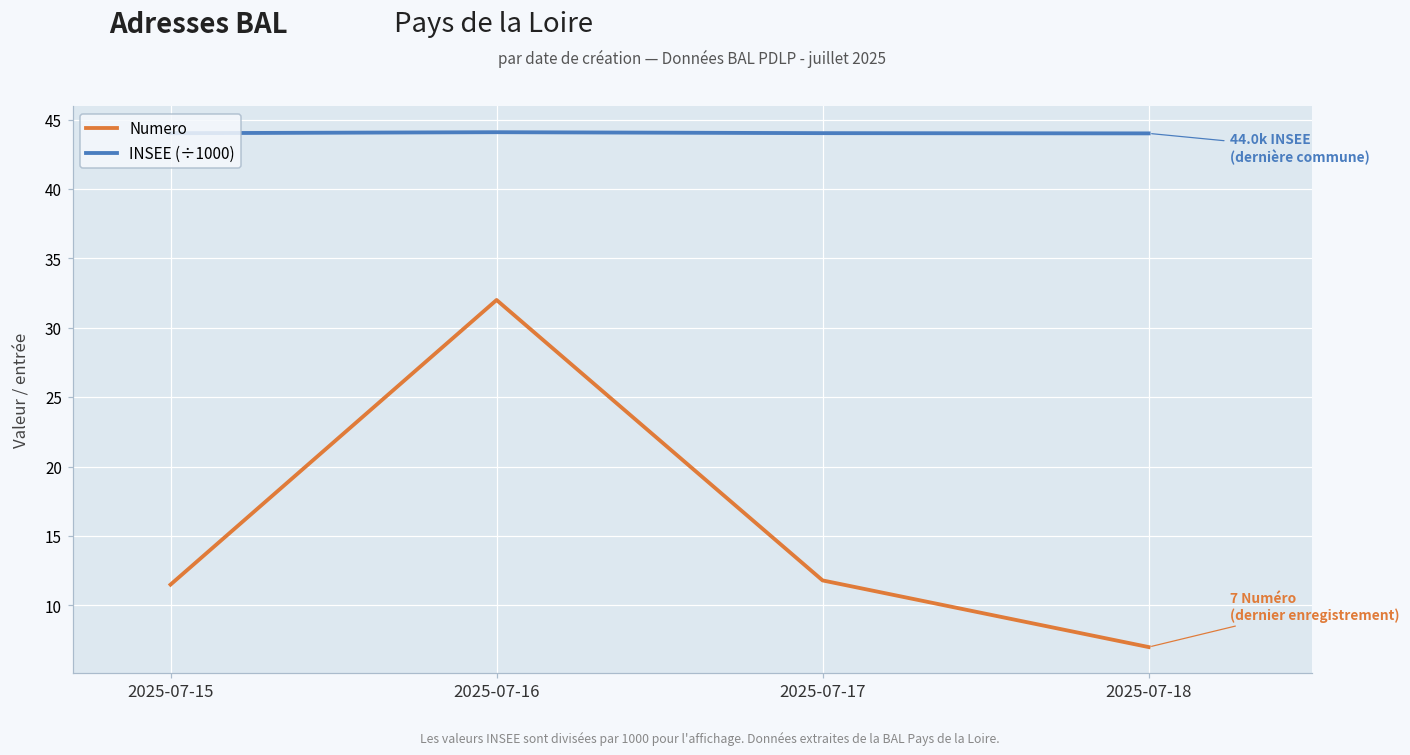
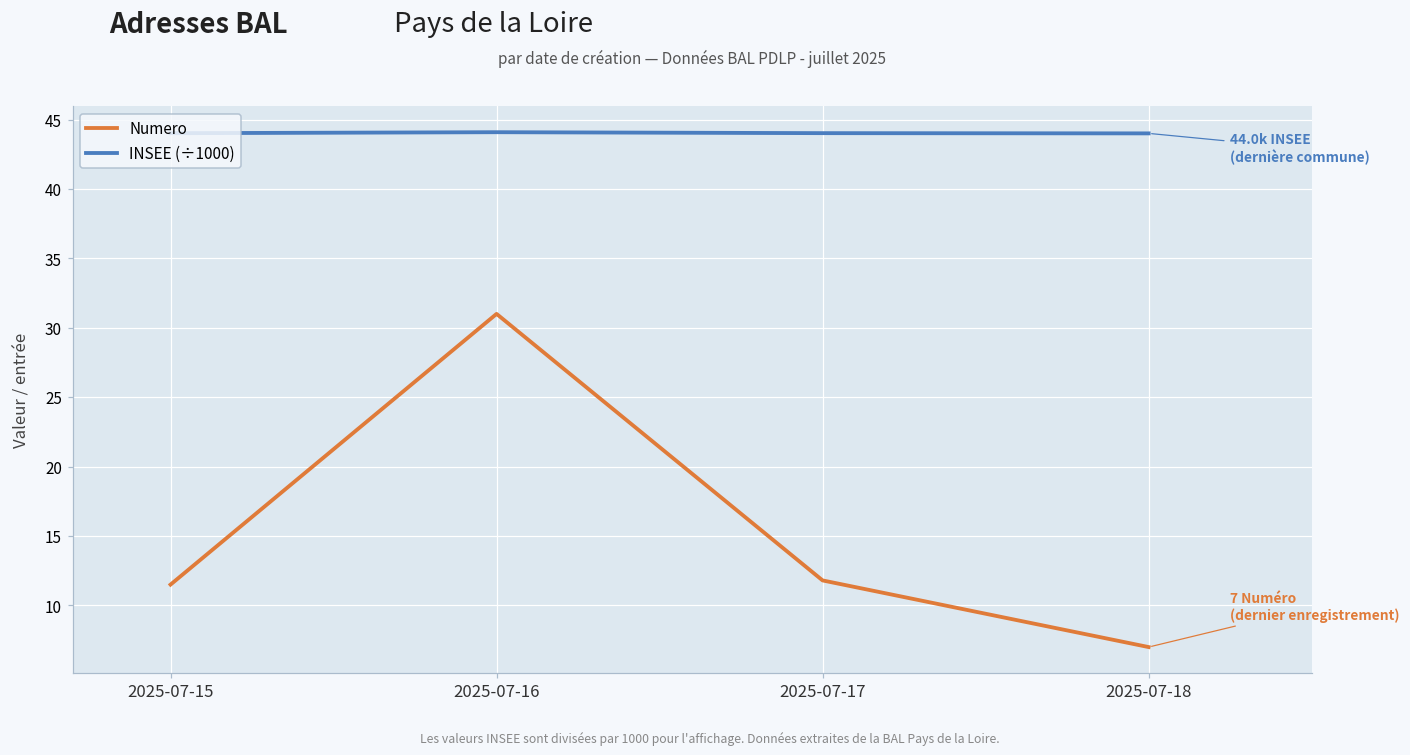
  {
    "Numero": {
      "2025-07-15": "11.5",
-     "2025-07-16": "32",
+     "2025-07-16": "31",
      "2025-07-17": "11.8"
    },
    "INSEE (÷1000)": {
      "2025-07-18": "44.0k"
    }
  }
